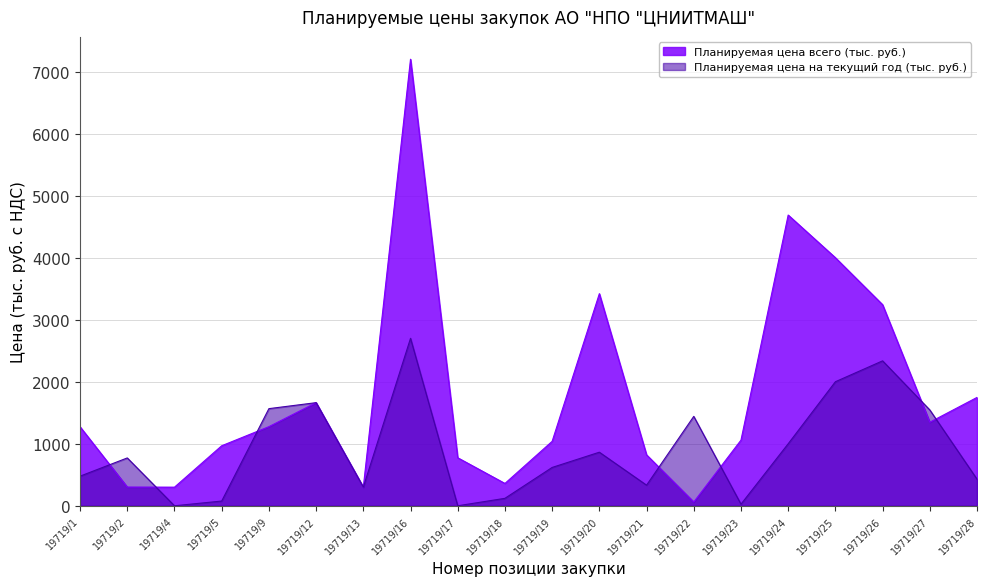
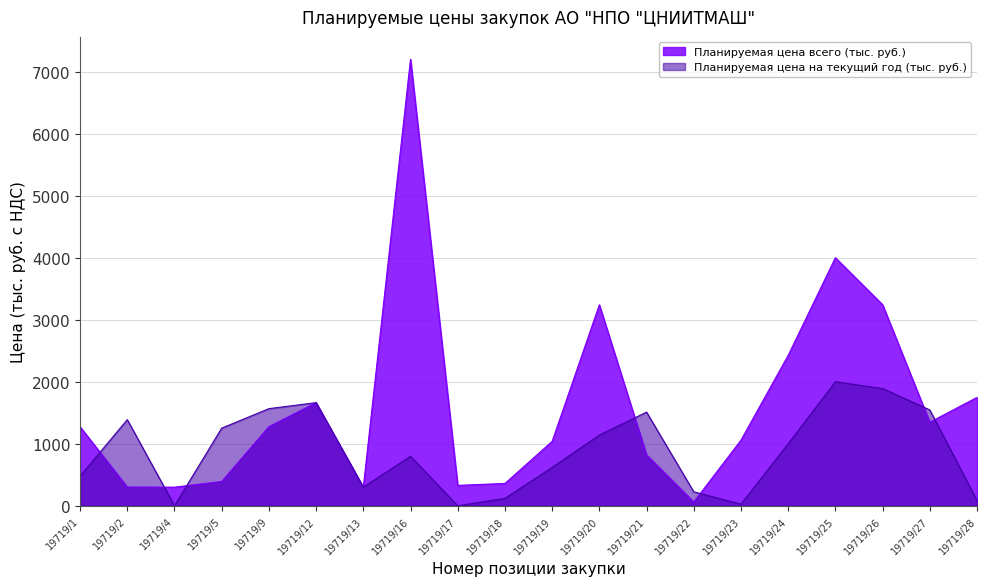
  {
    "Планируемая цена всего (тыс. руб.)": {
      "19719/1": 1300,
      "19719/2": 300,
      "19719/4": 300,
-     "19719/5": 1000,
+     "19719/5": 400,
      "19719/9": 1300,
      "19719/16": 7200,
-     "19719/17": 800,
+     "19719/17": 300,
      "19719/18": 400,
      "19719/19": 1000,
-     "19719/20": 3400,
+     "19719/20": 3200,
      "19719/21": 800,
      "19719/22": 100,
      "19719/23": 1100,
-     "19719/24": 4700,
+     "19719/24": 2400,
      "19719/25": 4000,
      "19719/26": 3200,
      "19719/27": 1300,
      "19719/28": 1700
    },
    "Планируемая цена на текущий год (тыс. руб.)": {
      "19719/1": 500,
-     "19719/2": 800,
+     "19719/2": 1400,
      "19719/4": 0,
-     "19719/5": 100,
+     "19719/5": 1300,
      "19719/9": 1600,
-     "19719/16": 2700,
+     "19719/16": 800,
      "19719/17": 0,
      "19719/18": 100,
      "19719/19": 600,
-     "19719/20": 900,
-     "19719/21": 300,
-     "19719/22": 1400,
+     "19719/20": 1100,
+     "19719/21": 1500,
+     "19719/22": 200,
      "19719/23": 0,
      "19719/24": 1000,
      "19719/25": 2000,
-     "19719/26": 2300,
+     "19719/26": 1900,
      "19719/27": 1500,
-     "19719/28": 400
+     "19719/28": 100
    }
  }
